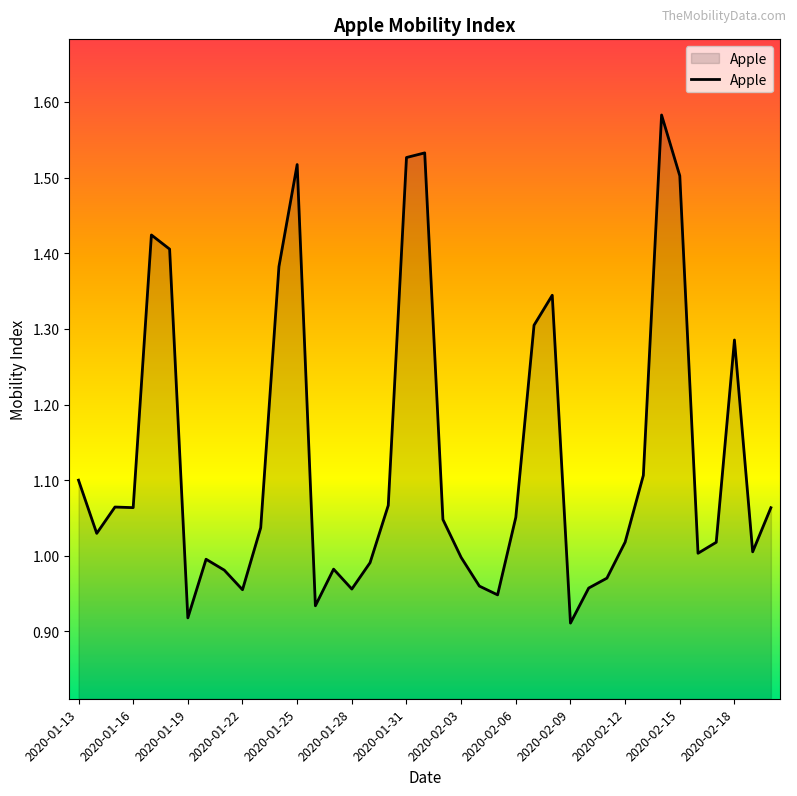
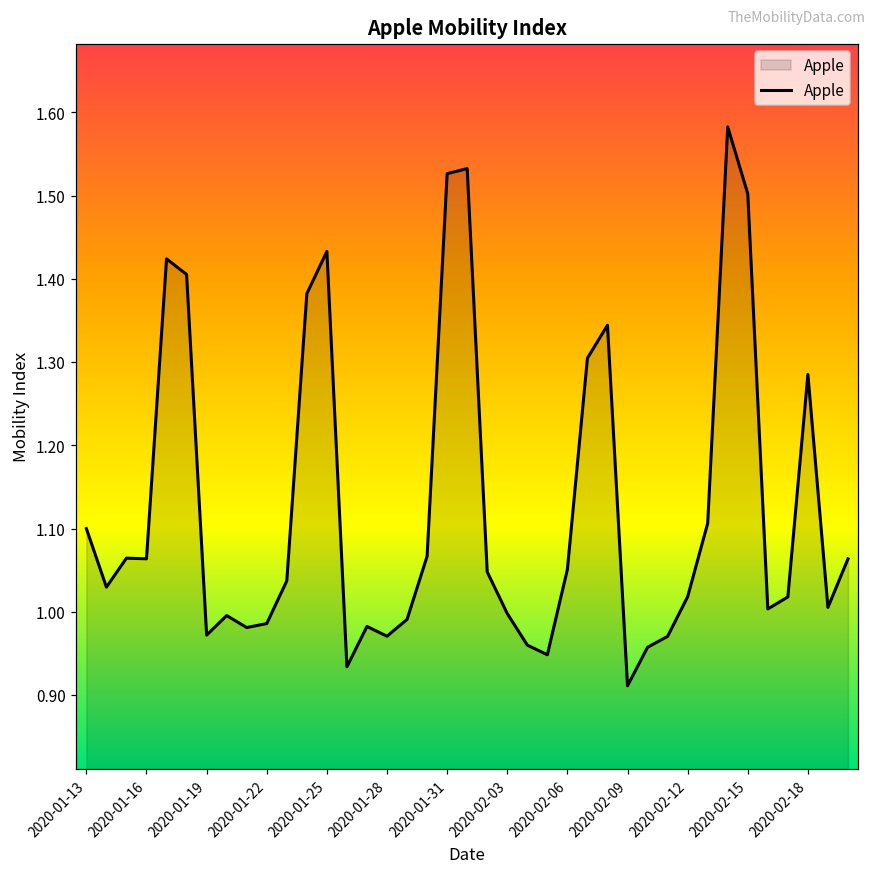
  {
    "2020-01-13": 1.10,
    "2020-01-16": 1.06,
-   "2020-01-19": 0.92,
-   "2020-01-22": 0.96,
-   "2020-01-25": 1.52,
-   "2020-01-28": 0.96,
+   "2020-01-19": 0.97,
+   "2020-01-22": 0.99,
+   "2020-01-25": 1.43,
+   "2020-01-28": 0.97,
    "2020-01-31": 1.53,
    "2020-02-03": 1.00,
    "2020-02-06": 1.05,
    "2020-02-09": 0.91,
    "2020-02-12": 1.02,
    "2020-02-15": 1.50,
    "2020-02-18": 1.29
  }
